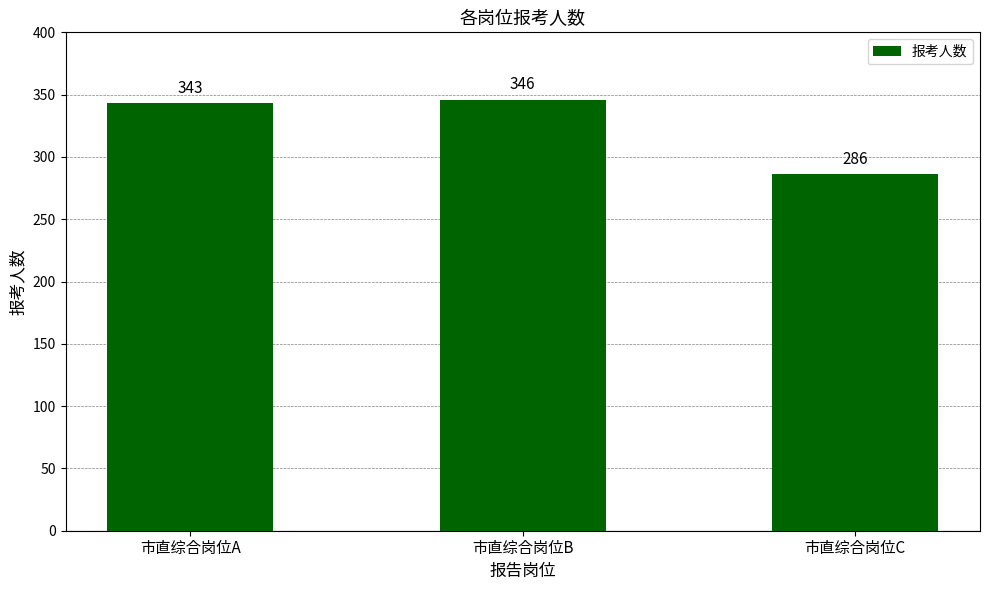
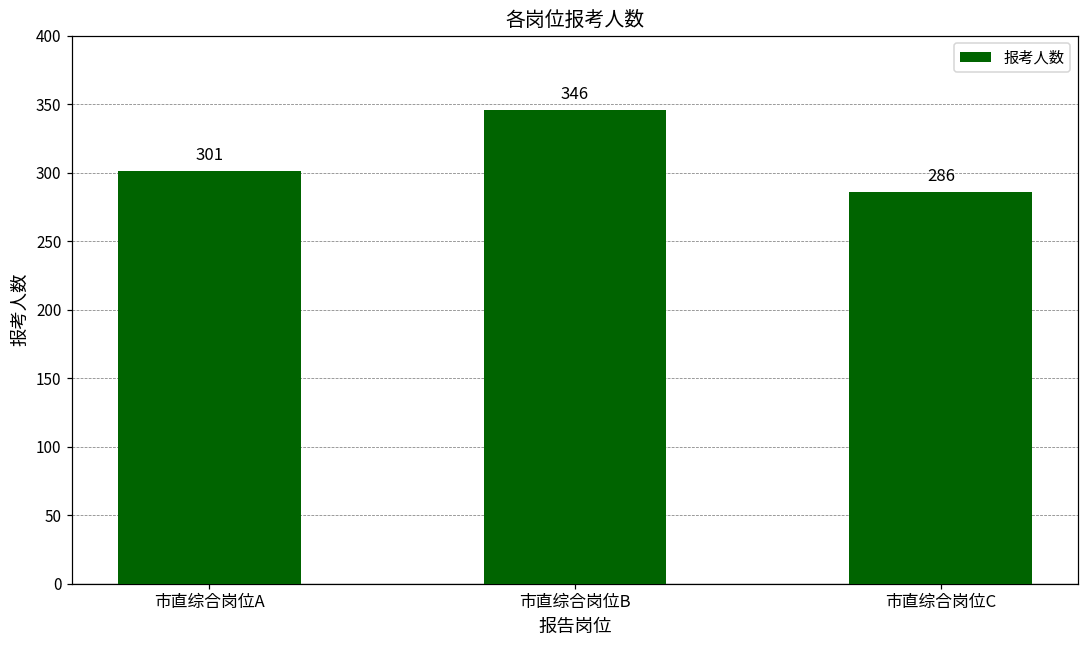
  {
-   "市直综合岗位A": 343,
+   "市直综合岗位A": 301,
    "市直综合岗位B": 346,
    "市直综合岗位C": 286
  }
